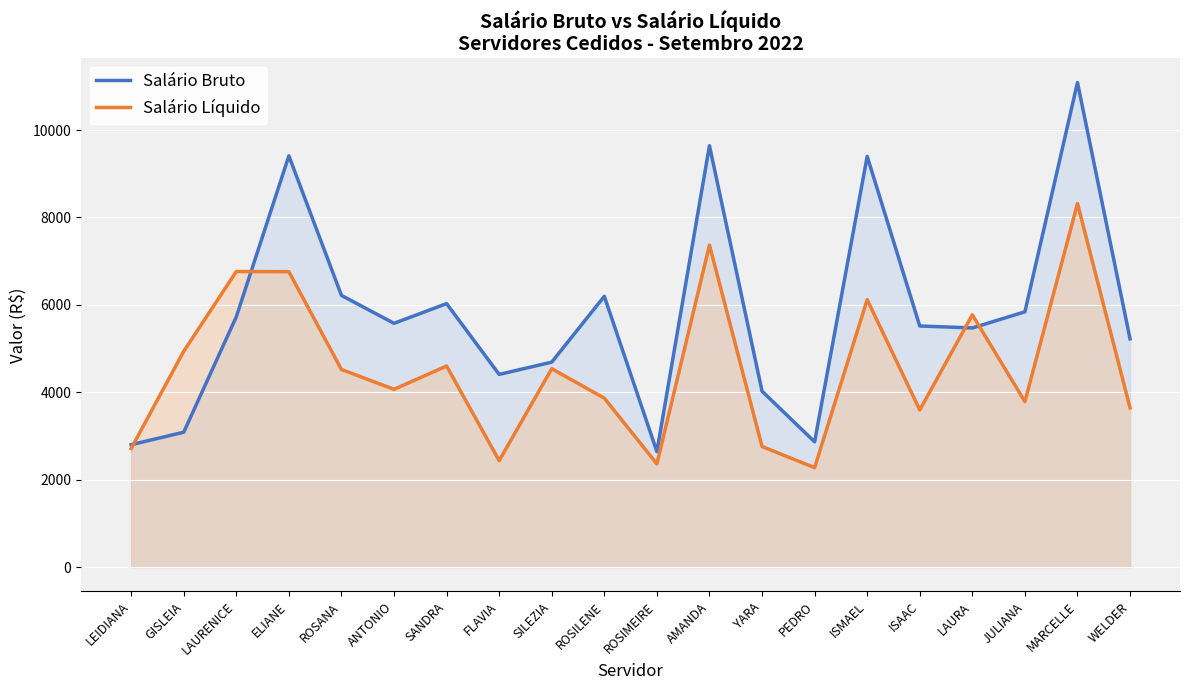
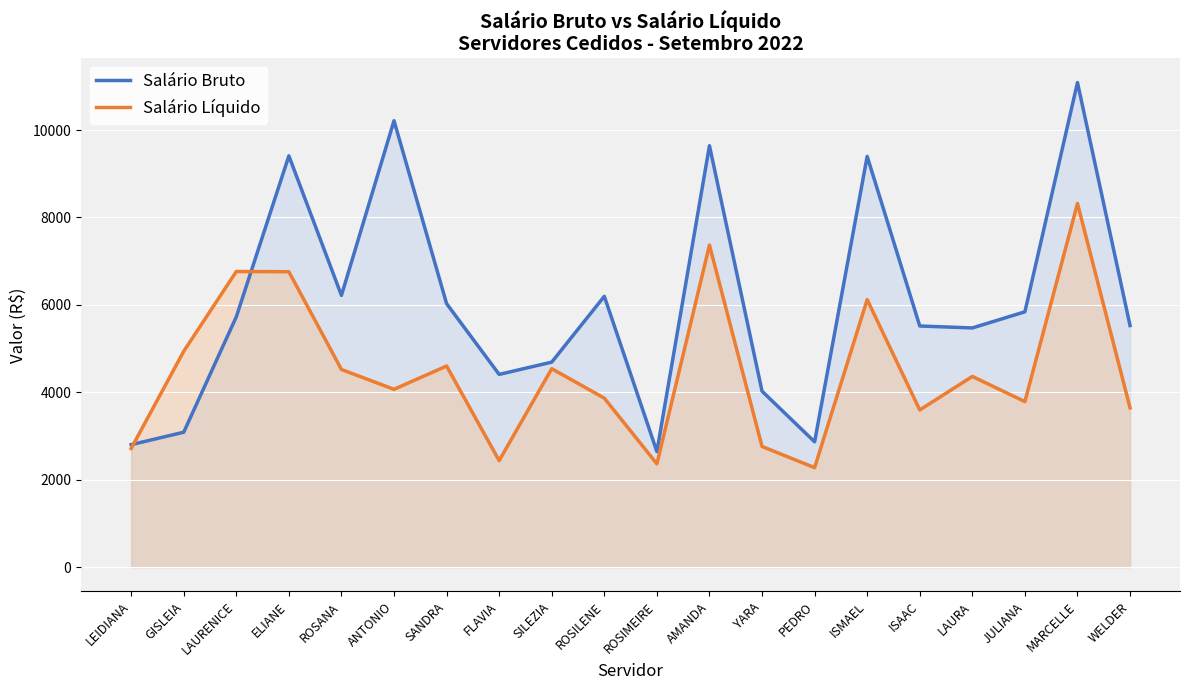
  {
    "Salário Bruto": {
      "LEIDIANA": 2800,
      "GISLEIA": 3100,
      "LAURENICE": 5700,
      "ELIANE": 9400,
      "ROSANA": 6200,
-     "ANTONIO": 5600,
+     "ANTONIO": 10200,
      "SANDRA": 6000,
      "FLAVIA": 4400,
      "SILEZIA": 4700,
      "ROSILENE": 6200,
      "ROSIMEIRE": 2600,
      "AMANDA": 9600,
      "YARA": 4000,
      "PEDRO": 2900,
      "ISMAEL": 9400,
      "ISAAC": 5500,
      "LAURA": 5500,
      "JULIANA": 5800,
      "MARCELLE": 11100,
-     "WELDER": 5200
+     "WELDER": 5500
    },
    "Salário Líquido": {
      "LEIDIANA": 2700,
      "GISLEIA": 4900,
      "LAURENICE": 6800,
      "ELIANE": 6800,
      "ROSANA": 4500,
      "ANTONIO": 4100,
      "SANDRA": 4600,
      "FLAVIA": 2400,
      "SILEZIA": 4500,
      "ROSILENE": 3900,
      "ROSIMEIRE": 2400,
      "AMANDA": 7400,
      "YARA": 2800,
      "PEDRO": 2300,
      "ISMAEL": 6100,
      "ISAAC": 3600,
-     "LAURA": 5800,
+     "LAURA": 4400,
      "JULIANA": 3800,
      "MARCELLE": 8300,
      "WELDER": 3600
    }
  }
